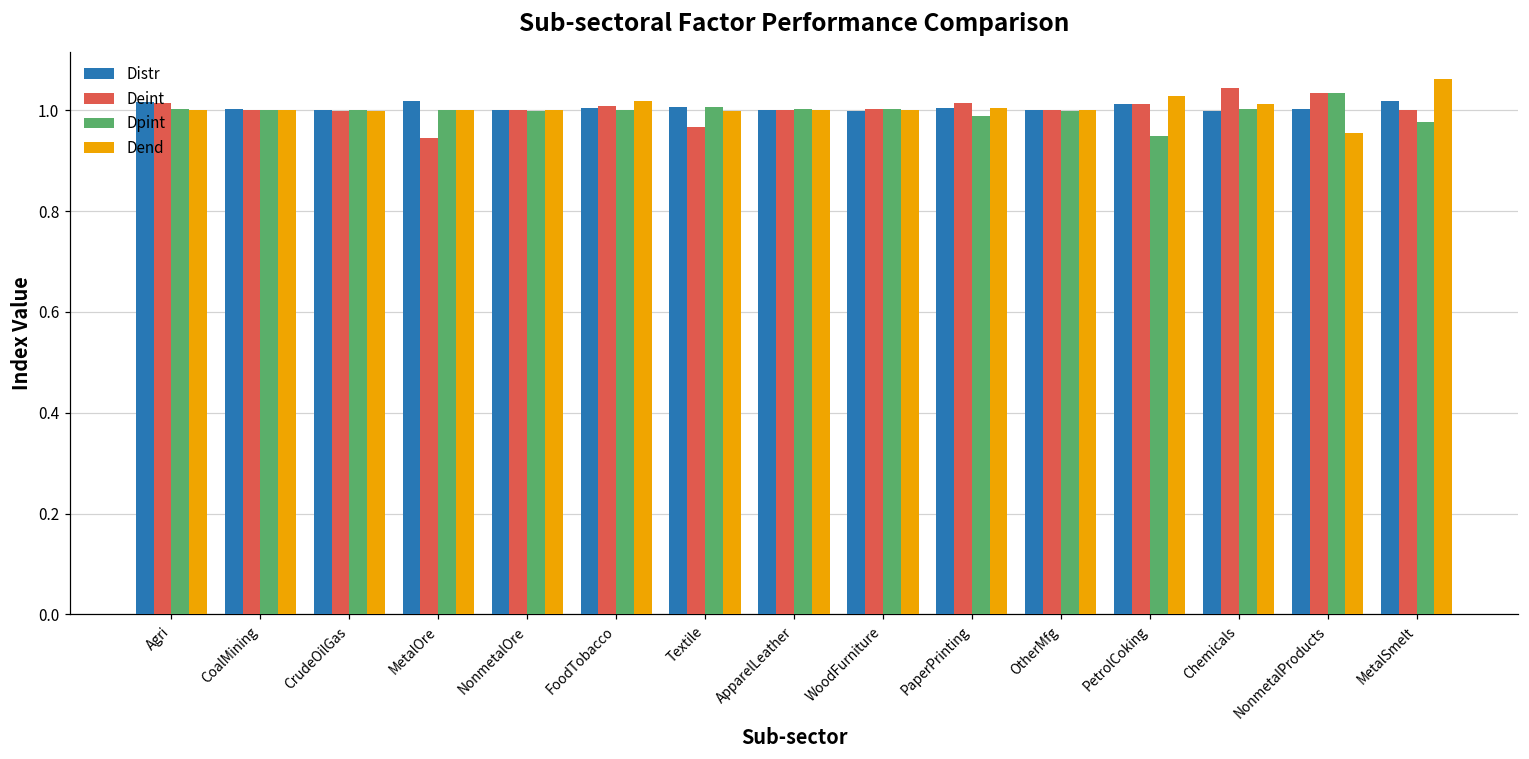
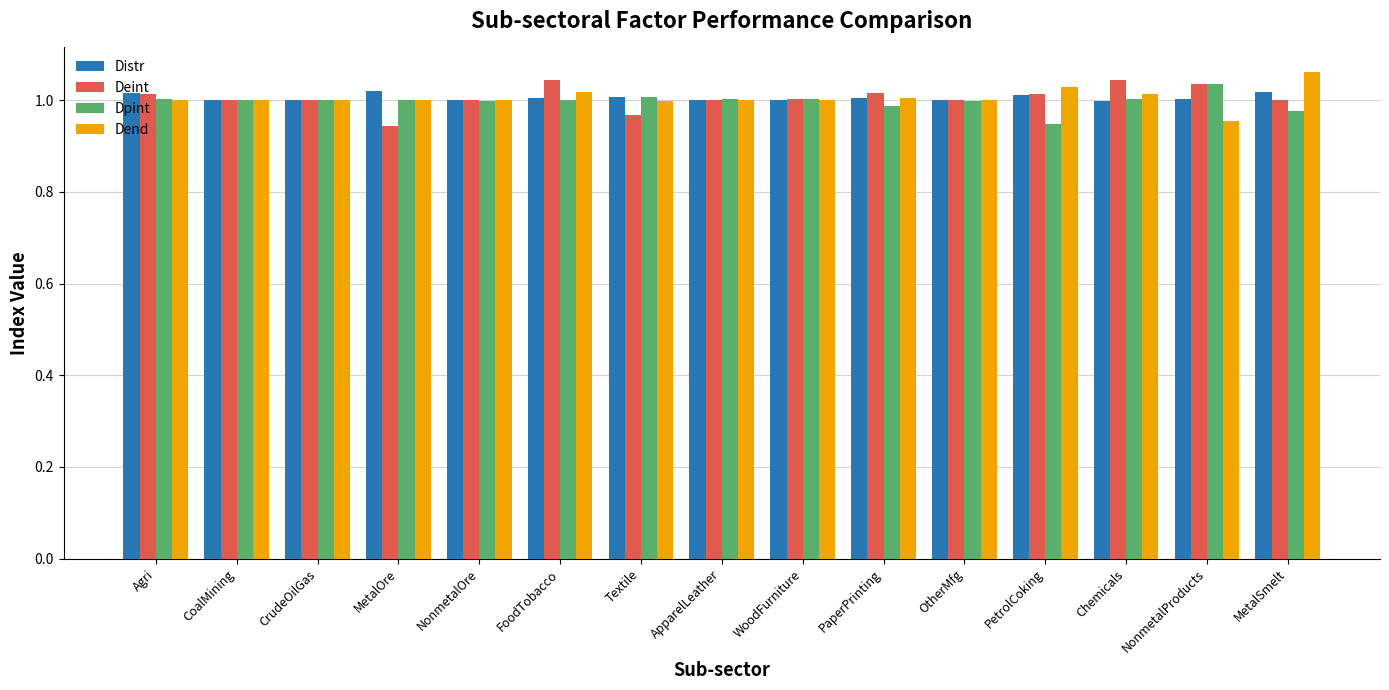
  {
    "Distr": {
      "Agri": 1.02,
      "CoalMining": 1.00,
      "CrudeOilGas": 1.00,
      "MetalOre": 1.02,
      "NonmetalOre": 1.00,
      "FoodTobacco": 1.00,
      "Textile": 1.01,
      "ApparelLeather": 1.00,
      "WoodFurniture": 1.00,
      "PaperPrinting": 1.01,
      "OtherMfg": 1.00,
      "PetrolCoking": 1.01,
      "Chemicals": 1.00,
      "NonmetalProducts": 1.00,
      "MetalSmelt": 1.02
    },
    "Deint": {
      "Agri": 1.01,
      "CoalMining": 1.00,
      "CrudeOilGas": 1.00,
      "MetalOre": 0.94,
      "NonmetalOre": 1.00,
-     "FoodTobacco": 1.01,
+     "FoodTobacco": 1.04,
      "Textile": 0.97,
      "ApparelLeather": 1.00,
      "WoodFurniture": 1.00,
      "PaperPrinting": 1.02,
      "OtherMfg": 1.00,
      "PetrolCoking": 1.01,
      "Chemicals": 1.04,
      "NonmetalProducts": 1.03,
      "MetalSmelt": 1.00
    },
    "Dpint": {
      "Agri": 1.00,
      "CoalMining": 1.00,
      "CrudeOilGas": 1.00,
      "MetalOre": 1.00,
      "NonmetalOre": 1.00,
      "FoodTobacco": 1.00,
      "Textile": 1.01,
      "ApparelLeather": 1.00,
      "WoodFurniture": 1.00,
      "PaperPrinting": 0.99,
      "OtherMfg": 1.00,
      "PetrolCoking": 0.95,
      "Chemicals": 1.00,
      "NonmetalProducts": 1.03,
      "MetalSmelt": 0.98
    },
    "Dend": {
      "Agri": 1.00,
      "CoalMining": 1.00,
      "CrudeOilGas": 1.00,
      "MetalOre": 1.00,
      "NonmetalOre": 1.00,
      "FoodTobacco": 1.02,
      "Textile": 1.00,
      "ApparelLeather": 1.00,
      "WoodFurniture": 1.00,
      "PaperPrinting": 1.01,
      "OtherMfg": 1.00,
      "PetrolCoking": 1.03,
      "Chemicals": 1.01,
      "NonmetalProducts": 0.95,
      "MetalSmelt": 1.06
    }
  }
